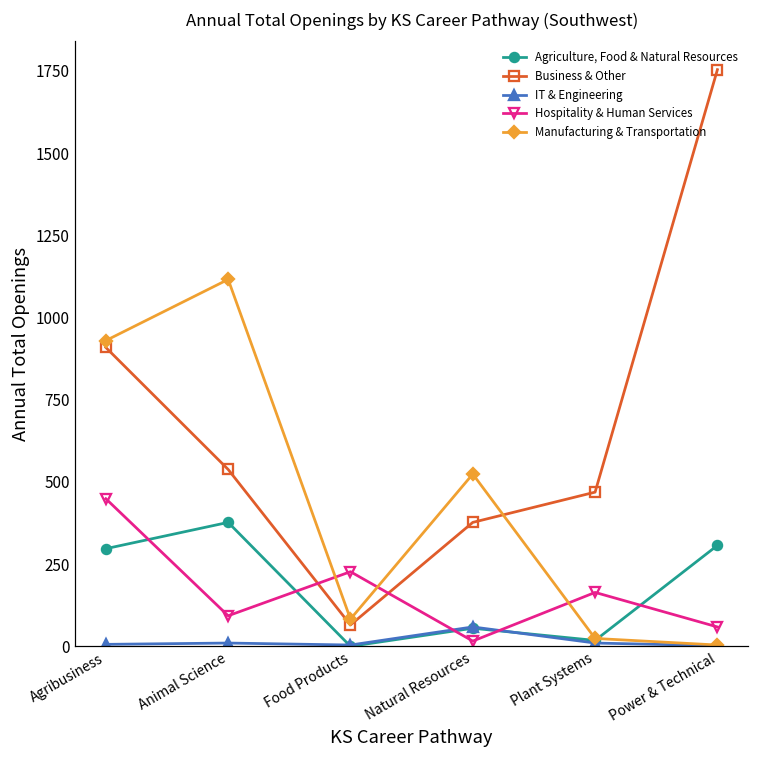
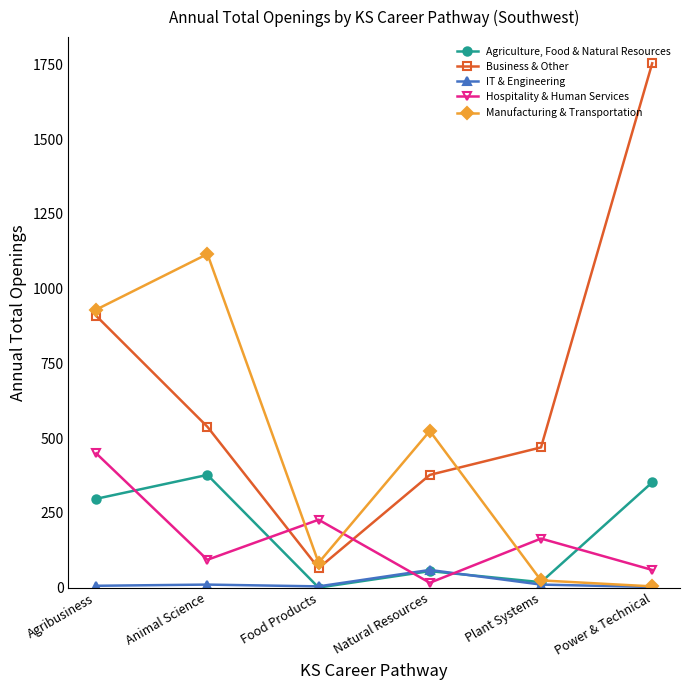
  {
    "Agriculture, Food & Natural Resources": {
      "Agribusiness": 300,
      "Animal Science": 380,
-     "Power & Technical": 310
+     "Power & Technical": 350
    },
    "Business & Other": {
      "Agribusiness": 910,
      "Animal Science": 540,
      "Food Products": 70,
      "Natural Resources": 380,
      "Plant Systems": 470,
      "Power & Technical": 1750
    },
    "IT & Engineering": {
      "Agribusiness": 10,
      "Animal Science": 10
    },
    "Hospitality & Human Services": {
      "Agribusiness": 450,
      "Animal Science": 90,
      "Food Products": 230,
      "Natural Resources": 20,
      "Plant Systems": 160,
      "Power & Technical": 60
    },
    "Manufacturing & Transportation": {
      "Agribusiness": 930,
      "Animal Science": 1120,
      "Food Products": 80,
      "Natural Resources": 520
    }
  }
